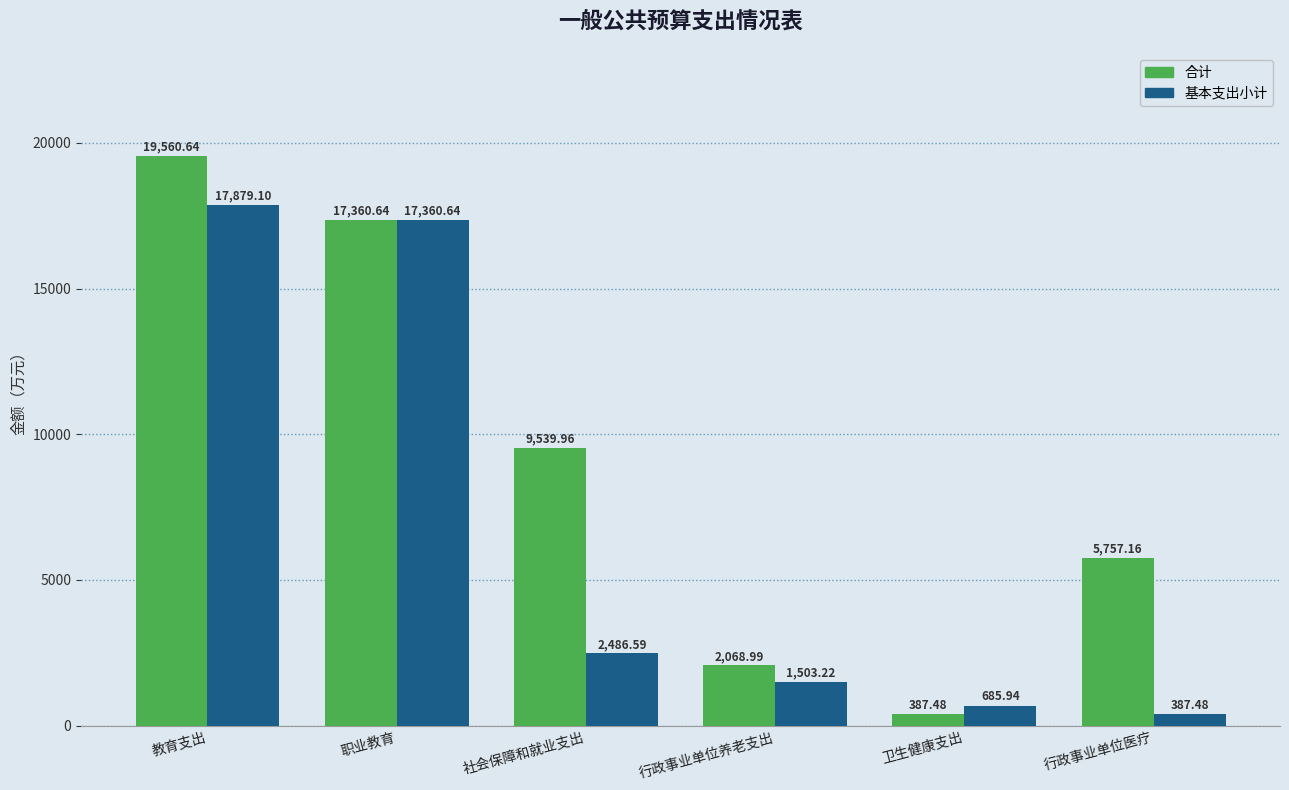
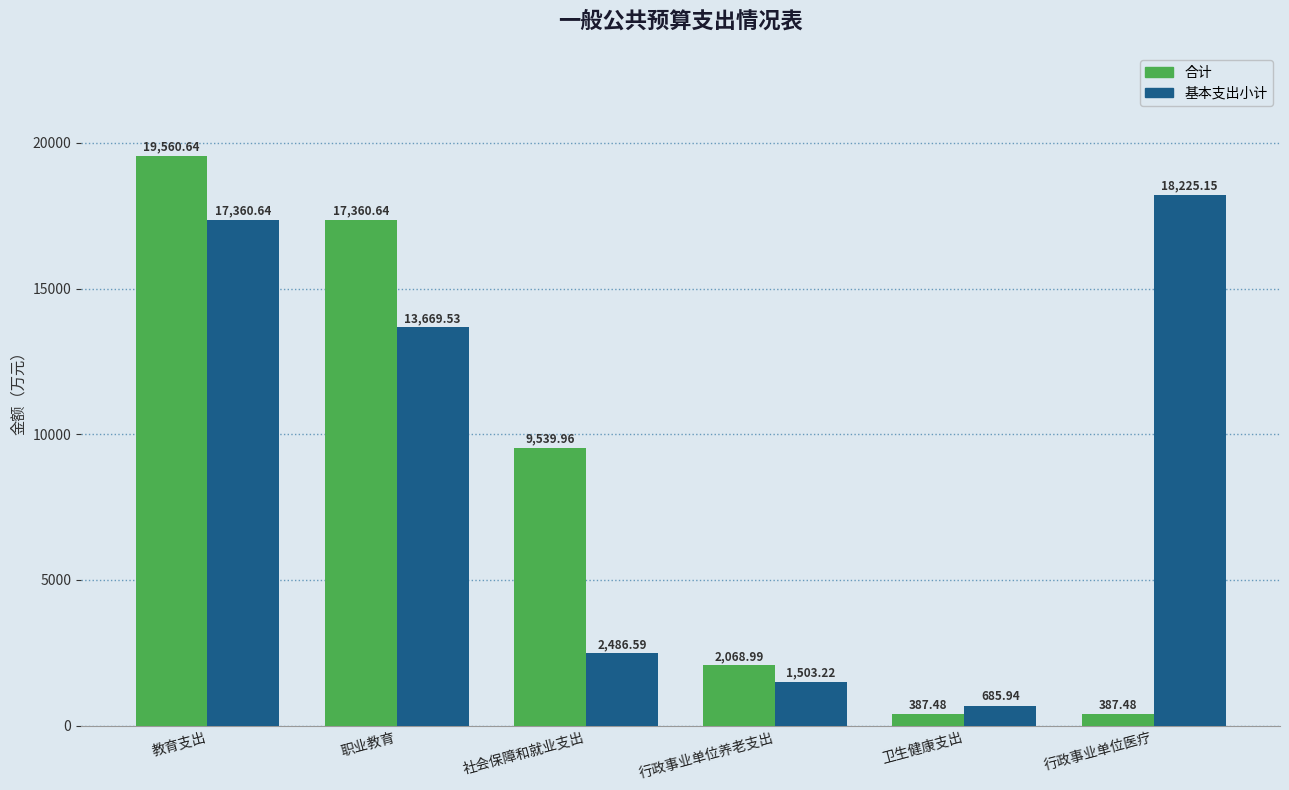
  {
    "合计": {
      "教育支出": "19,560.64",
      "职业教育": "17,360.64",
      "社会保障和就业支出": "9,539.96",
      "行政事业单位养老支出": "2,068.99",
      "卫生健康支出": "387.48",
-     "行政事业单位医疗": "5,757.16"
+     "行政事业单位医疗": "387.48"
    },
    "基本支出小计": {
-     "教育支出": "17,879.10",
-     "职业教育": "17,360.64",
+     "教育支出": "17,360.64",
+     "职业教育": "13,669.53",
      "社会保障和就业支出": "2,486.59",
      "行政事业单位养老支出": "1,503.22",
      "卫生健康支出": "685.94",
-     "行政事业单位医疗": "387.48"
+     "行政事业单位医疗": "18,225.15"
    }
  }
